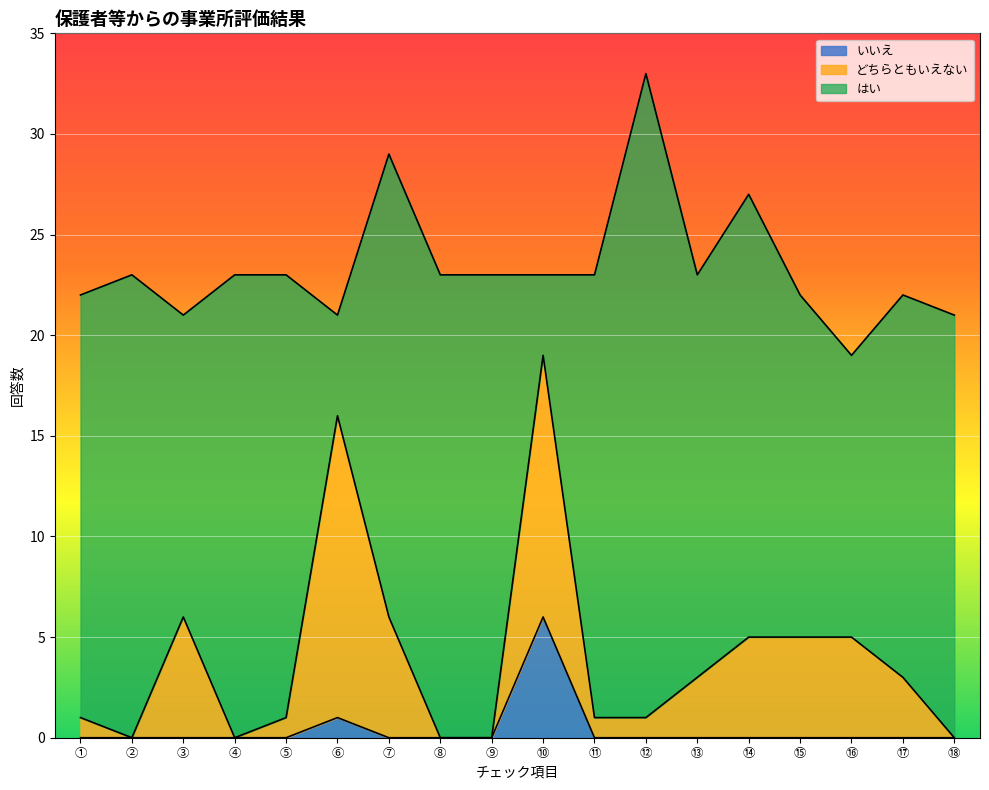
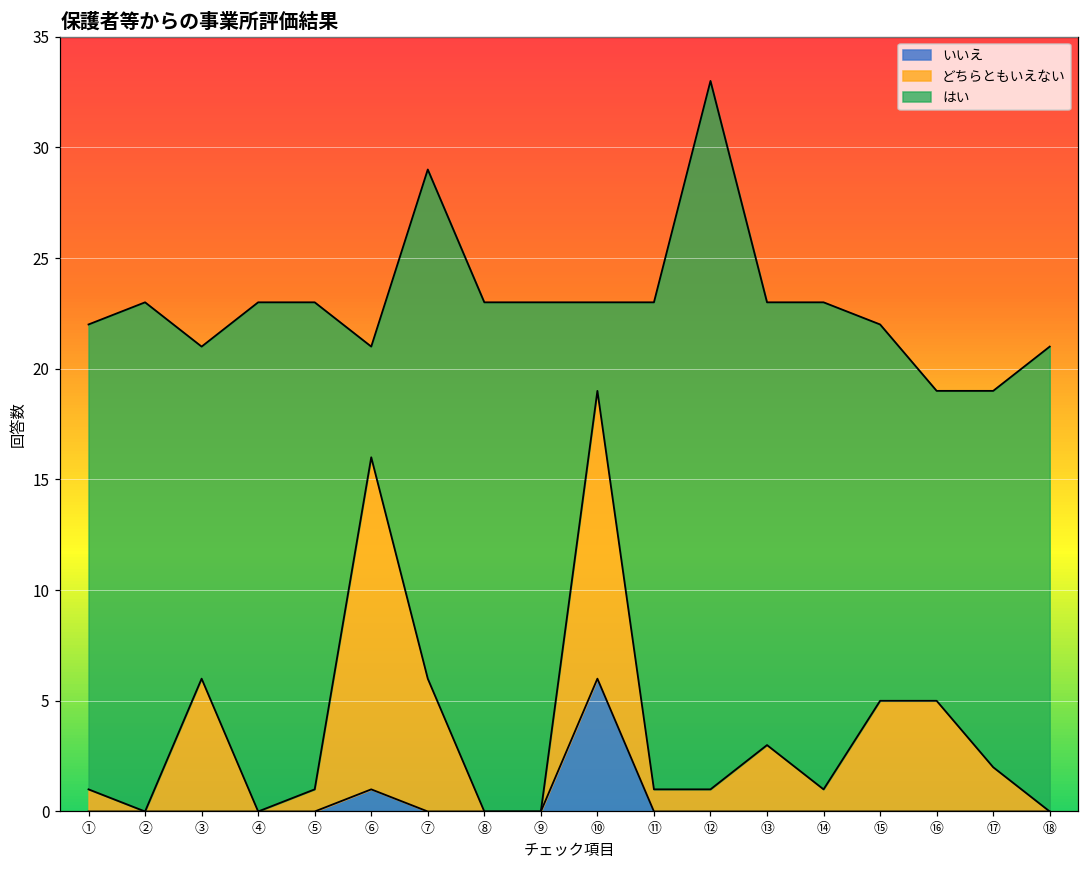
  {
    "いいえ": {
      "①": 0,
      "③": 0,
      "⑤": 0,
      "⑥": 1,
      "⑦": 0,
      "⑩": 6,
      "⑪": 0,
      "⑫": 0,
      "⑬": 0,
      "⑭": 0,
      "⑮": 0,
      "⑯": 0,
      "⑰": 0
    },
    "どちらともいえない": {
      "①": 1,
      "③": 6,
      "⑤": 1,
      "⑥": 15,
      "⑦": 6,
      "⑩": 13,
      "⑪": 1,
      "⑫": 1,
      "⑬": 3,
-     "⑭": 5,
+     "⑭": 1,
      "⑮": 5,
      "⑯": 5,
-     "⑰": 3
+     "⑰": 2
    },
    "はい": {
      "①": 21,
      "②": 23,
      "③": 15,
      "④": 23,
      "⑤": 22,
      "⑥": 5,
      "⑦": 23,
      "⑧": 23,
      "⑨": 23,
      "⑩": 4,
      "⑪": 22,
      "⑫": 32,
      "⑬": 20,
      "⑭": 22,
      "⑮": 17,
      "⑯": 14,
-     "⑰": 19,
+     "⑰": 17,
      "⑱": 21
    }
  }
